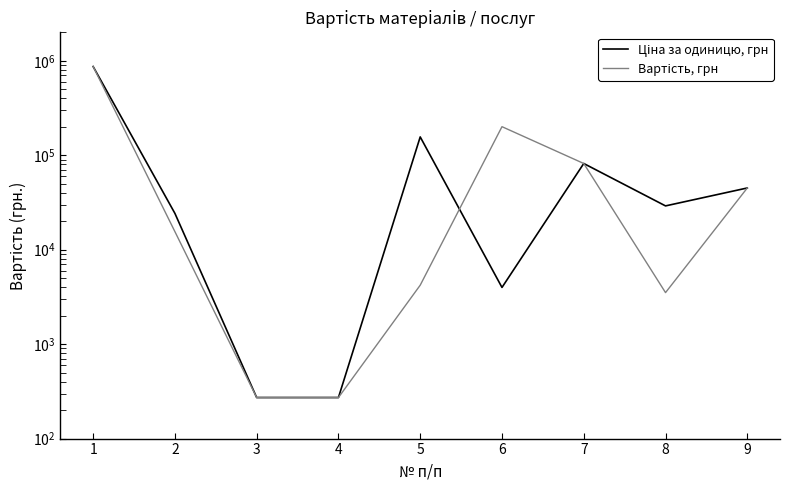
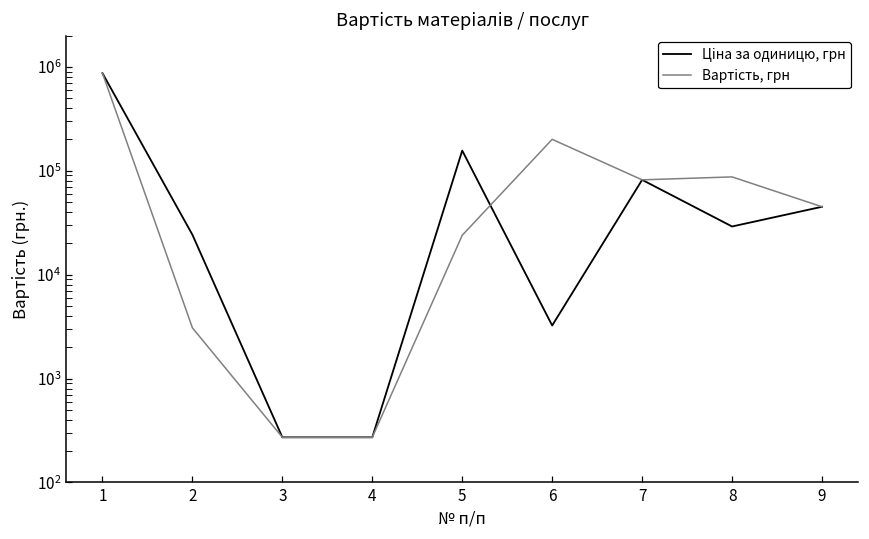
  {
    "Ціна за одиницю, грн": {
      "2": 24000,
      "5": 160000,
-     "6": 4000,
+     "6": 3200,
      "8": 29000
    },
    "Вартість, грн": {
-     "2": 16000,
-     "5": 4000,
+     "2": 3100,
+     "5": 24000,
      "6": 200000,
-     "8": 3500
+     "8": 90000
    }
  }
